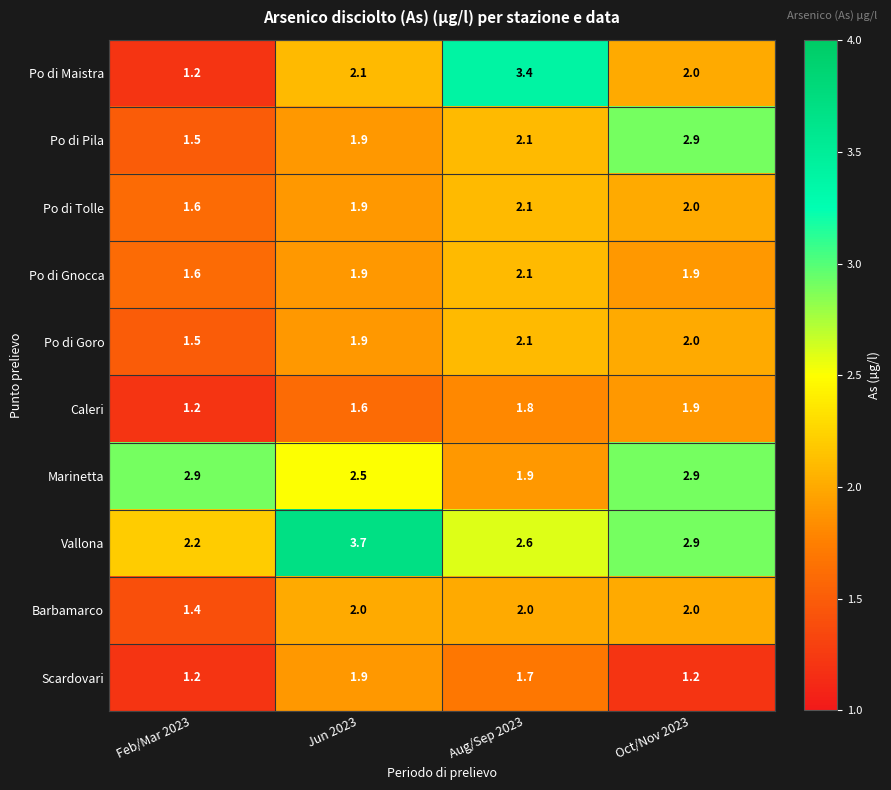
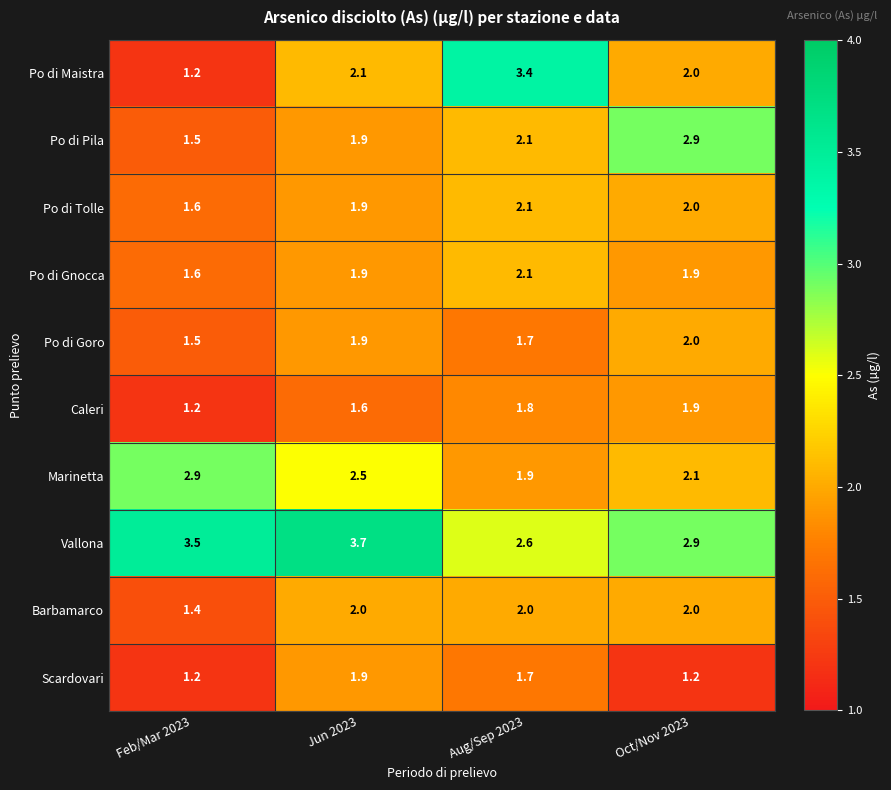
  {
    "Po di Maistra": {
      "Feb/Mar 2023": 1.2,
      "Jun 2023": 2.1,
      "Aug/Sep 2023": 3.4,
      "Oct/Nov 2023": 2.0
    },
    "Po di Pila": {
      "Feb/Mar 2023": 1.5,
      "Jun 2023": 1.9,
      "Aug/Sep 2023": 2.1,
      "Oct/Nov 2023": 2.9
    },
    "Po di Tolle": {
      "Feb/Mar 2023": 1.6,
      "Jun 2023": 1.9,
      "Aug/Sep 2023": 2.1,
      "Oct/Nov 2023": 2.0
    },
    "Po di Gnocca": {
      "Feb/Mar 2023": 1.6,
      "Jun 2023": 1.9,
      "Aug/Sep 2023": 2.1,
      "Oct/Nov 2023": 1.9
    },
    "Po di Goro": {
      "Feb/Mar 2023": 1.5,
      "Jun 2023": 1.9,
-     "Aug/Sep 2023": 2.1,
+     "Aug/Sep 2023": 1.7,
      "Oct/Nov 2023": 2.0
    },
    "Caleri": {
      "Feb/Mar 2023": 1.2,
      "Jun 2023": 1.6,
      "Aug/Sep 2023": 1.8,
      "Oct/Nov 2023": 1.9
    },
    "Marinetta": {
      "Feb/Mar 2023": 2.9,
      "Jun 2023": 2.5,
      "Aug/Sep 2023": 1.9,
-     "Oct/Nov 2023": 2.9
+     "Oct/Nov 2023": 2.1
    },
    "Vallona": {
-     "Feb/Mar 2023": 2.2,
+     "Feb/Mar 2023": 3.5,
      "Jun 2023": 3.7,
      "Aug/Sep 2023": 2.6,
      "Oct/Nov 2023": 2.9
    },
    "Barbamarco": {
      "Feb/Mar 2023": 1.4,
      "Jun 2023": 2.0,
      "Aug/Sep 2023": 2.0,
      "Oct/Nov 2023": 2.0
    },
    "Scardovari": {
      "Feb/Mar 2023": 1.2,
      "Jun 2023": 1.9,
      "Aug/Sep 2023": 1.7,
      "Oct/Nov 2023": 1.2
    }
  }
